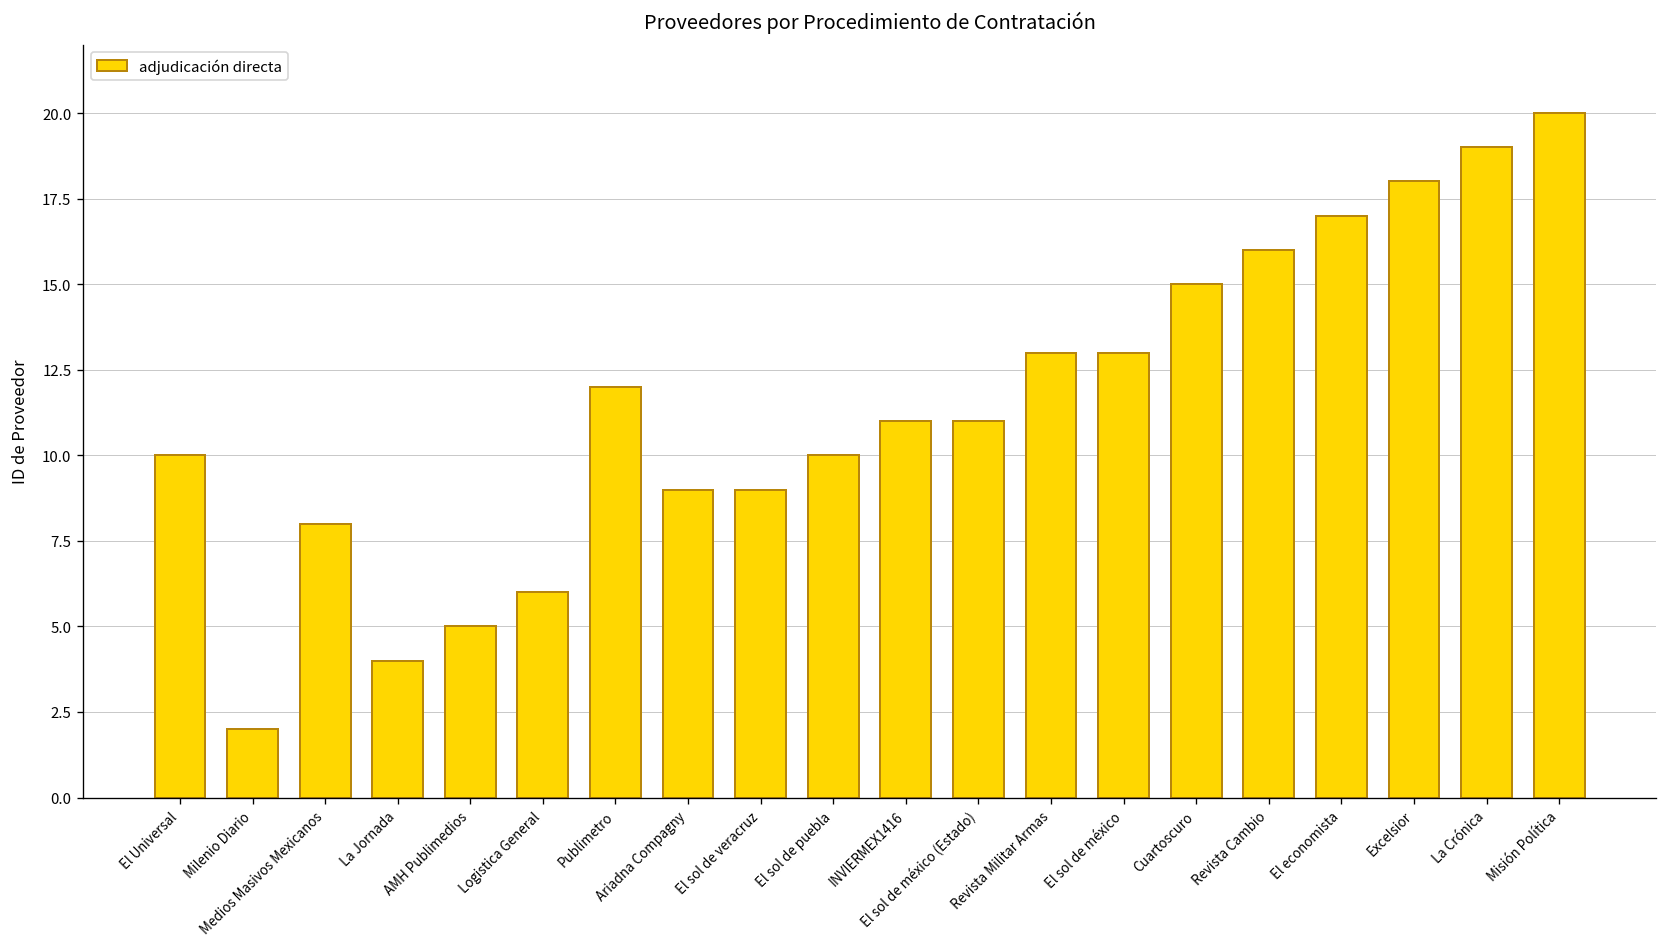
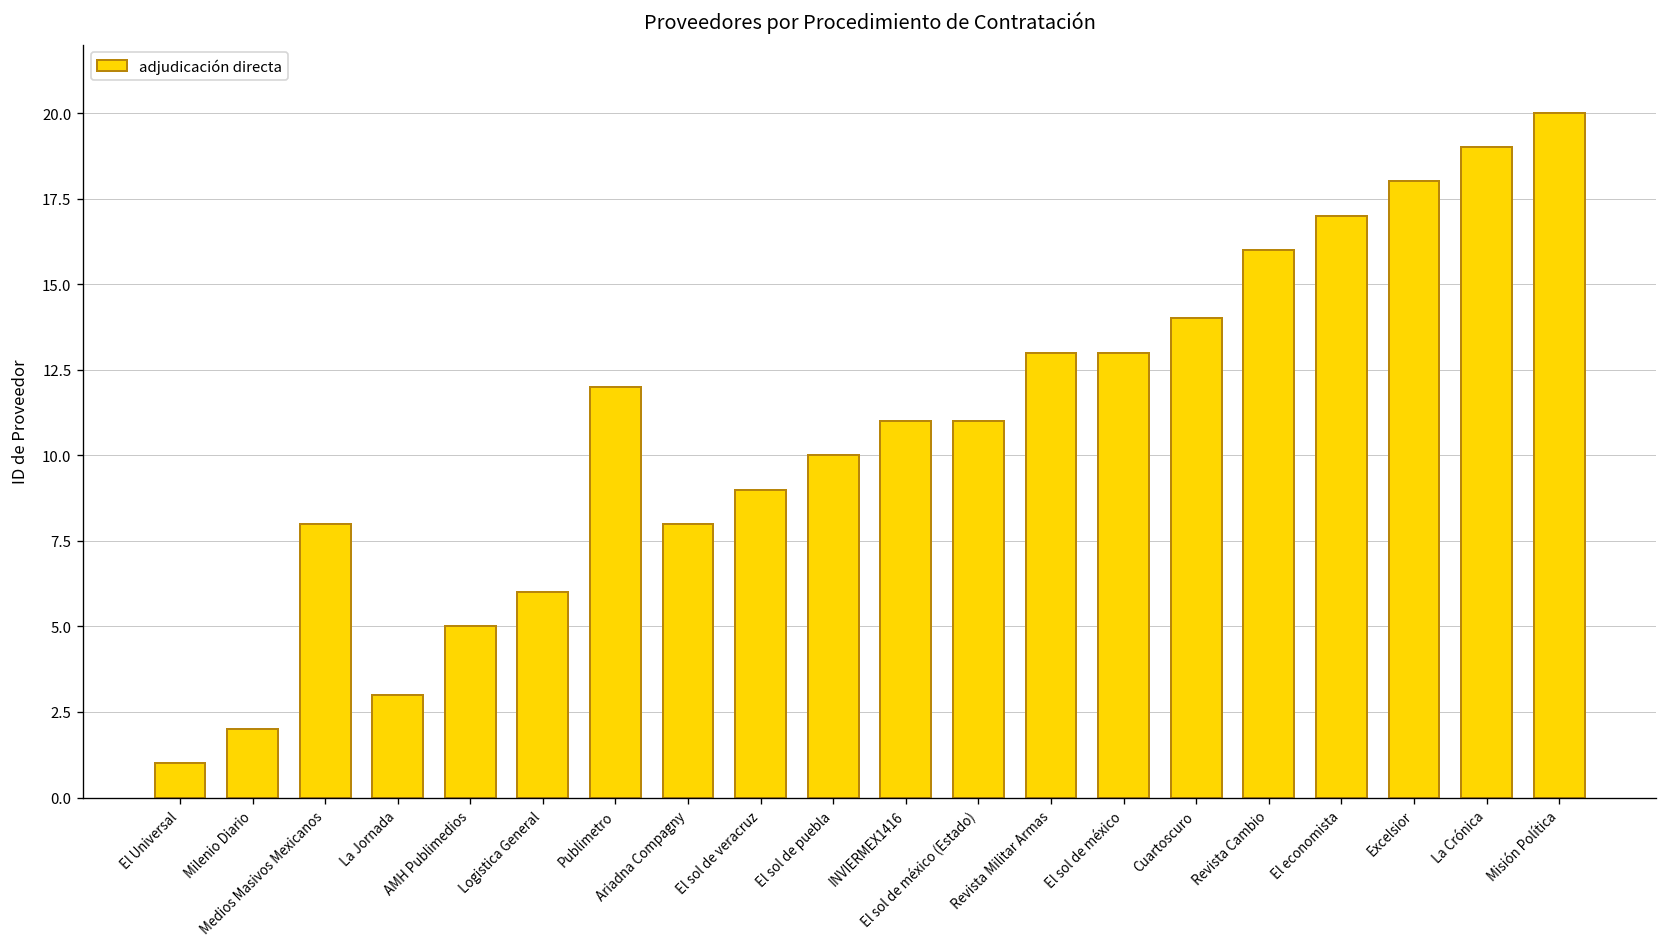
  {
-   "El Universal": 10,
+   "El Universal": 1,
    "Milenio Diario": 2,
    "Medios Masivos Mexicanos": 8,
-   "La Jornada": 4,
+   "La Jornada": 3,
    "AMH Publimedios": 5,
    "Logistica General": 6,
    "Publimetro": 12,
-   "Ariadna Compagny": 9,
+   "Ariadna Compagny": 8,
    "El sol de veracruz": 9,
    "El sol de puebla": 10,
    "INVIERMEX1416": 11,
    "El sol de méxico (Estado)": 11,
    "Revista Militar Armas": 13,
    "El sol de méxico": 13,
-   "Cuartoscuro": 15,
+   "Cuartoscuro": 14,
    "Revista Cambio": 16,
    "El economista": 17,
    "Excelsior": 18,
    "La Crónica": 19,
    "Misión Política": 20
  }
